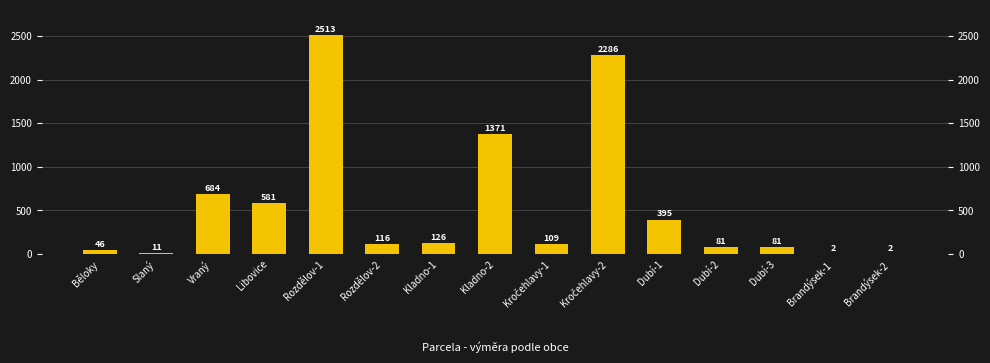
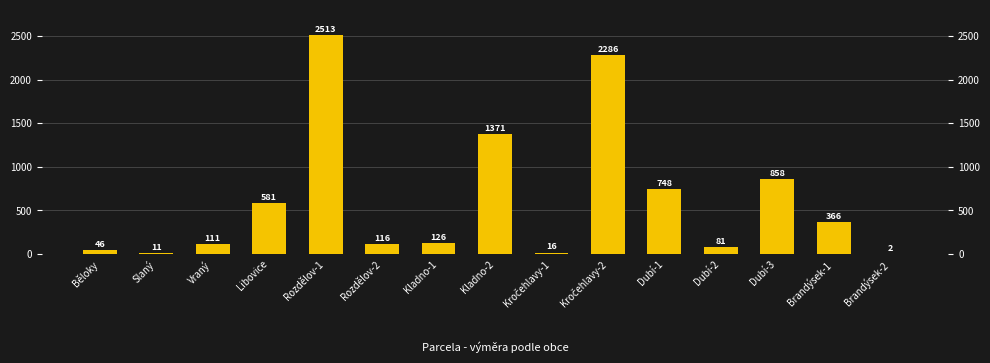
  {
    "Běloky": 46,
    "Slaný": 11,
-   "Vraný": 684,
+   "Vraný": 111,
    "Libovice": 581,
    "Rozdělov-1": 2513,
    "Rozdělov-2": 116,
    "Kladno-1": 126,
    "Kladno-2": 1371,
-   "Kročehlavy-1": 109,
+   "Kročehlavy-1": 16,
    "Kročehlavy-2": 2286,
-   "Dubí-1": 395,
+   "Dubí-1": 748,
    "Dubí-2": 81,
-   "Dubí-3": 81,
-   "Brandýsek-1": 2,
+   "Dubí-3": 858,
+   "Brandýsek-1": 366,
    "Brandýsek-2": 2
  }
